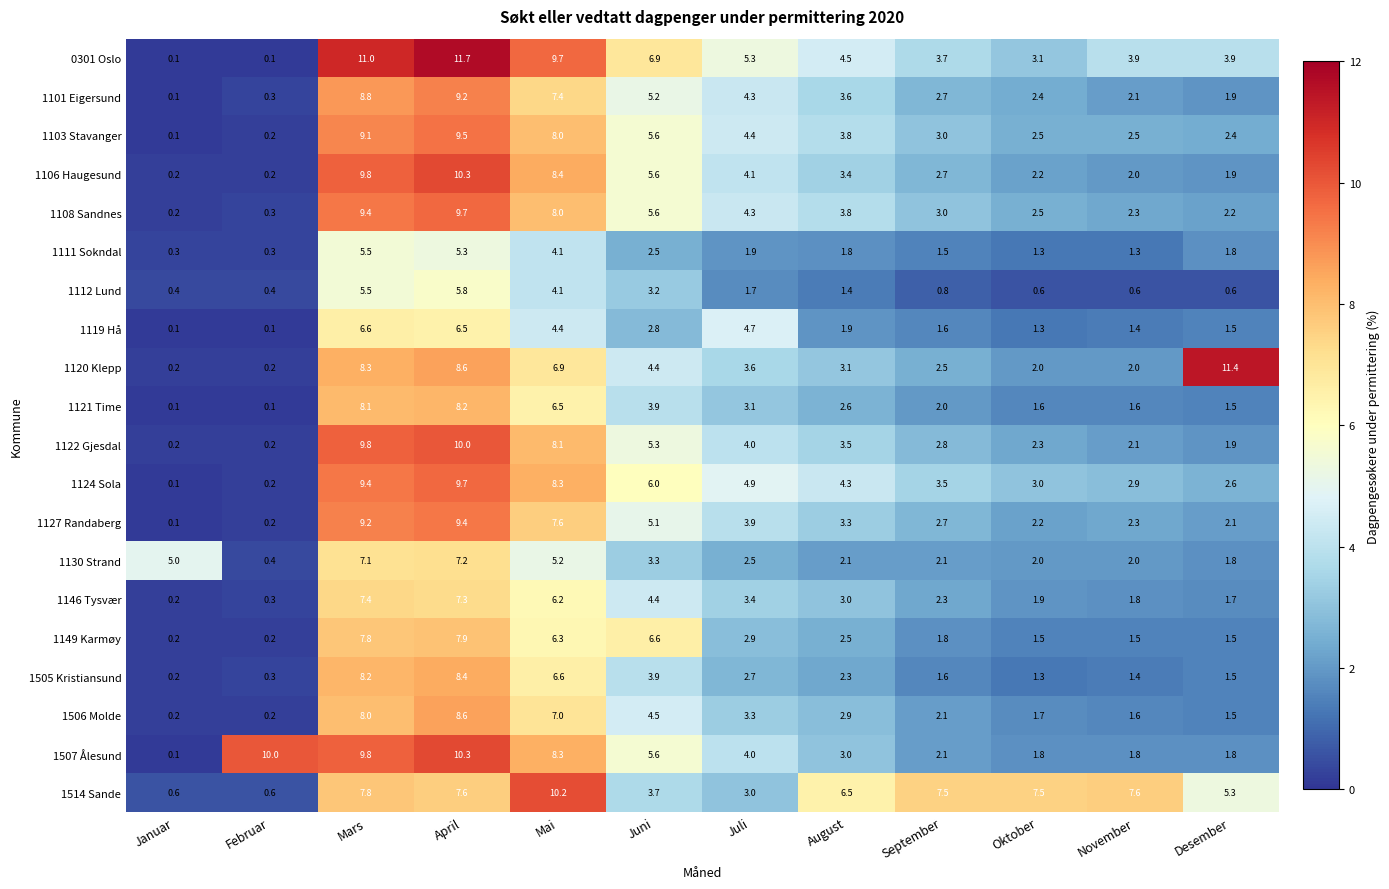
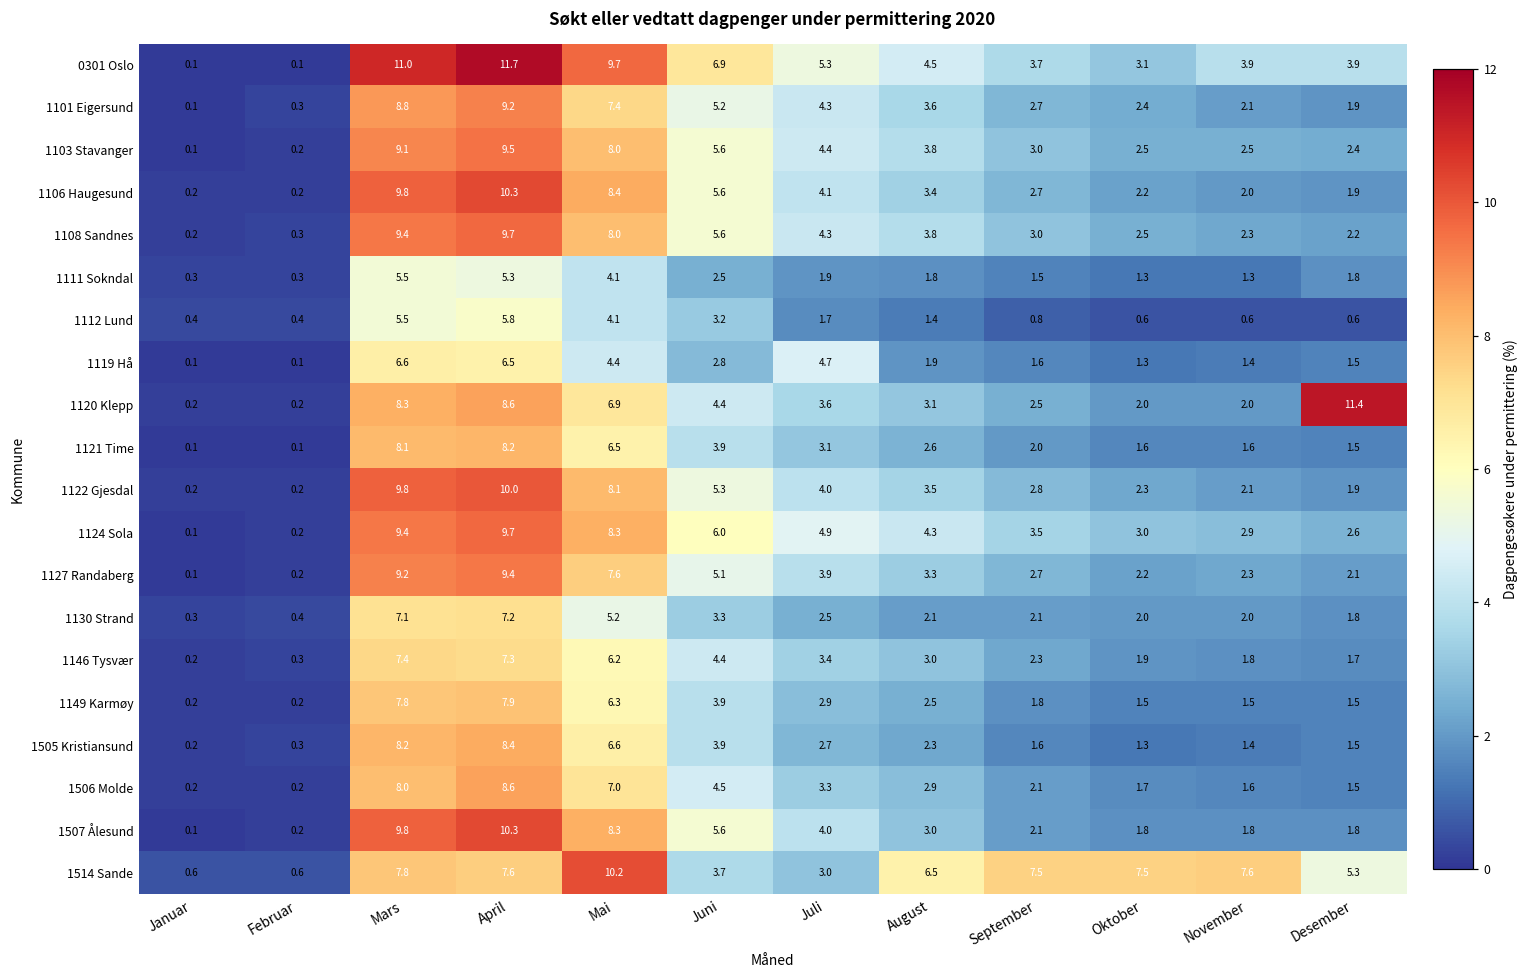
  {
    "1130 Strand": {
-     "Januar": 5.0,
+     "Januar": 0.3,
      "Februar": 0.4,
      "Mars": 7.1,
      "April": 7.2,
      "Mai": 5.2,
      "Juni": 3.3,
      "Juli": 2.5,
      "August": 2.1,
      "September": 2.1,
      "Oktober": 2.0,
      "November": 2.0,
      "Desember": 1.8
    },
    "1149 Karmøy": {
      "Januar": 0.2,
      "Februar": 0.2,
      "Mars": 7.8,
      "April": 7.9,
      "Mai": 6.3,
-     "Juni": 6.6,
+     "Juni": 3.9,
      "Juli": 2.9,
      "August": 2.5,
      "September": 1.8,
      "Oktober": 1.5,
      "November": 1.5,
      "Desember": 1.5
    },
    "1507 Ålesund": {
      "Januar": 0.1,
-     "Februar": 10.0,
+     "Februar": 0.2,
      "Mars": 9.8,
      "April": 10.3,
      "Mai": 8.3,
      "Juni": 5.6,
      "Juli": 4.0,
      "August": 3.0,
      "September": 2.1,
      "Oktober": 1.8,
      "November": 1.8,
      "Desember": 1.8
    }
  }
